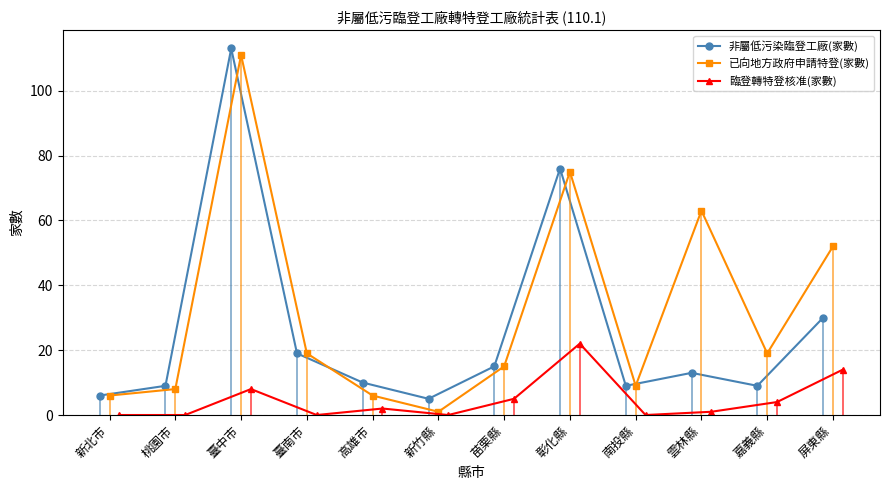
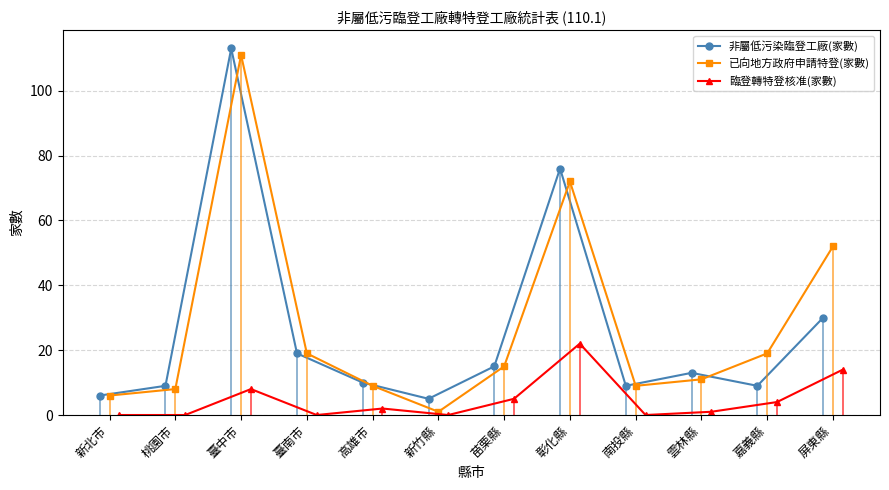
  {
    "已向地方政府申請特登(家數)": {
      "新北市": 6,
      "桃園市": 8,
      "臺中市": 111,
      "臺南市": 19,
-     "高雄市": 6,
+     "高雄市": 9,
      "新竹縣": 1,
      "苗栗縣": 15,
-     "彰化縣": 75,
+     "彰化縣": 72,
      "南投縣": 9,
-     "雲林縣": 63,
+     "雲林縣": 11,
      "嘉義縣": 19,
      "屏東縣": 52
    }
  }
